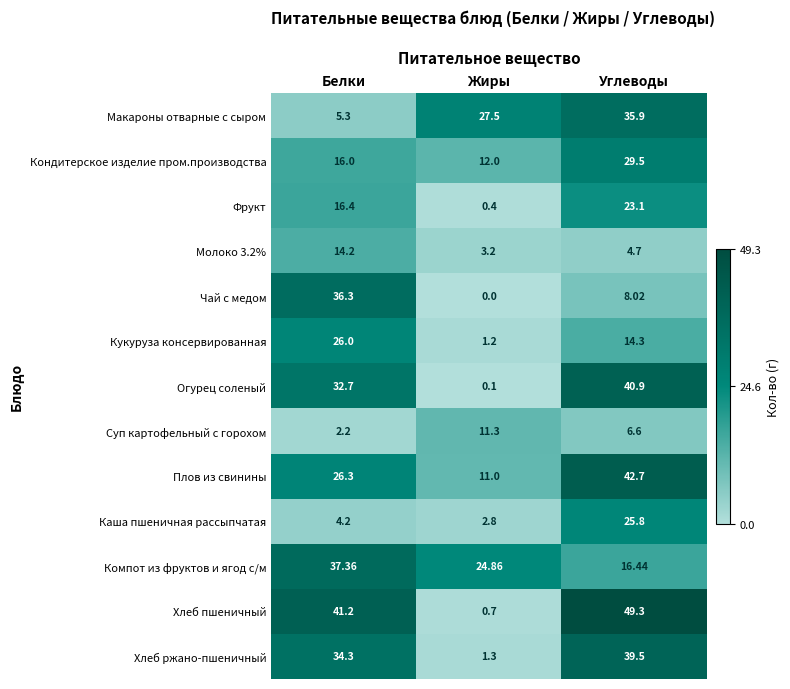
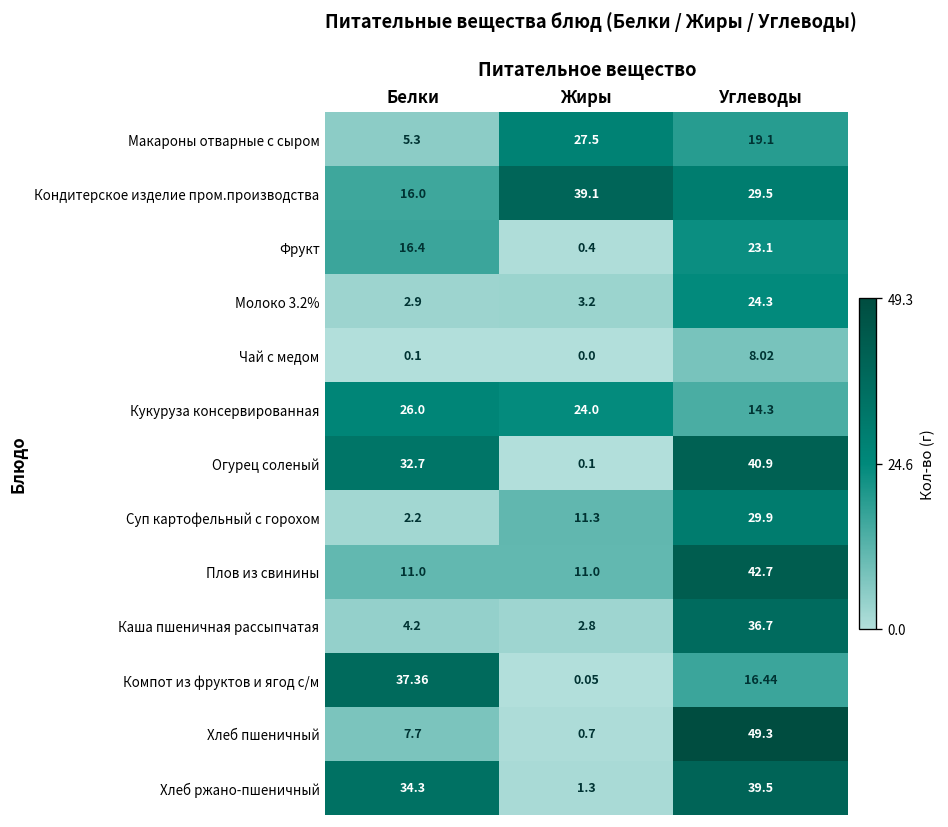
  {
    "Макароны отварные с сыром": {
      "Белки": 5.3,
      "Жиры": 27.5,
-     "Углеводы": 35.9
+     "Углеводы": 19.1
    },
    "Кондитерское изделие пром.производства": {
      "Белки": 16.0,
-     "Жиры": 12.0,
+     "Жиры": 39.1,
      "Углеводы": 29.5
    },
    "Фрукт": {
      "Белки": 16.4,
      "Жиры": 0.4,
      "Углеводы": 23.1
    },
    "Молоко 3.2%": {
-     "Белки": 14.2,
+     "Белки": 2.9,
      "Жиры": 3.2,
-     "Углеводы": 4.7
+     "Углеводы": 24.3
    },
    "Чай с медом": {
-     "Белки": 36.3,
+     "Белки": 0.1,
      "Жиры": 0.0,
      "Углеводы": 8.02
    },
    "Кукуруза консервированная": {
      "Белки": 26.0,
-     "Жиры": 1.2,
+     "Жиры": 24.0,
      "Углеводы": 14.3
    },
    "Огурец соленый": {
      "Белки": 32.7,
      "Жиры": 0.1,
      "Углеводы": 40.9
    },
    "Суп картофельный с горохом": {
      "Белки": 2.2,
      "Жиры": 11.3,
-     "Углеводы": 6.6
+     "Углеводы": 29.9
    },
    "Плов из свинины": {
-     "Белки": 26.3,
+     "Белки": 11.0,
      "Жиры": 11.0,
      "Углеводы": 42.7
    },
    "Каша пшеничная рассыпчатая": {
      "Белки": 4.2,
      "Жиры": 2.8,
-     "Углеводы": 25.8
+     "Углеводы": 36.7
    },
    "Компот из фруктов и ягод с/м": {
      "Белки": 37.36,
-     "Жиры": 24.86,
+     "Жиры": 0.05,
      "Углеводы": 16.44
    },
    "Хлеб пшеничный": {
-     "Белки": 41.2,
+     "Белки": 7.7,
      "Жиры": 0.7,
      "Углеводы": 49.3
    },
    "Хлеб ржано-пшеничный": {
      "Белки": 34.3,
      "Жиры": 1.3,
      "Углеводы": 39.5
    }
  }
